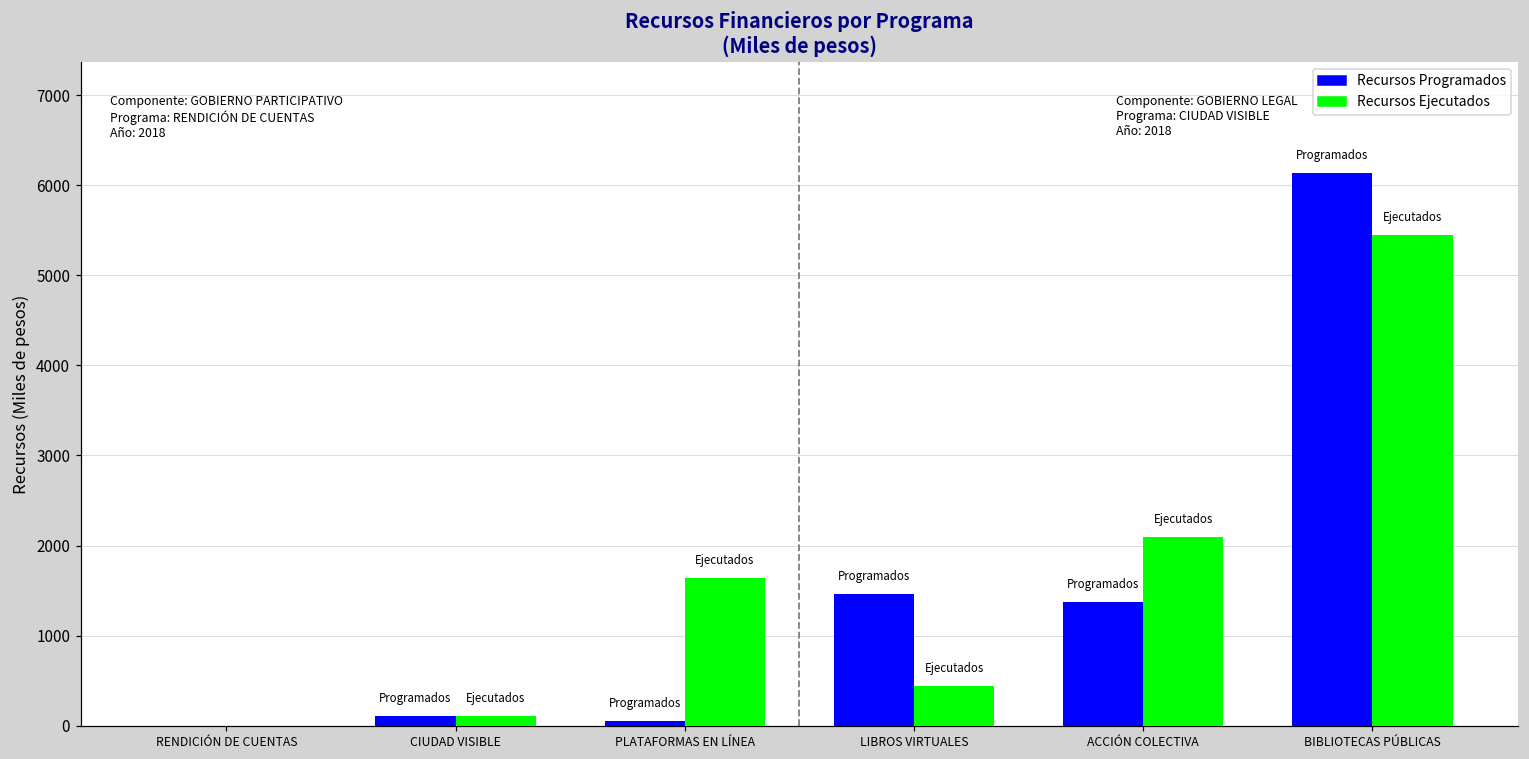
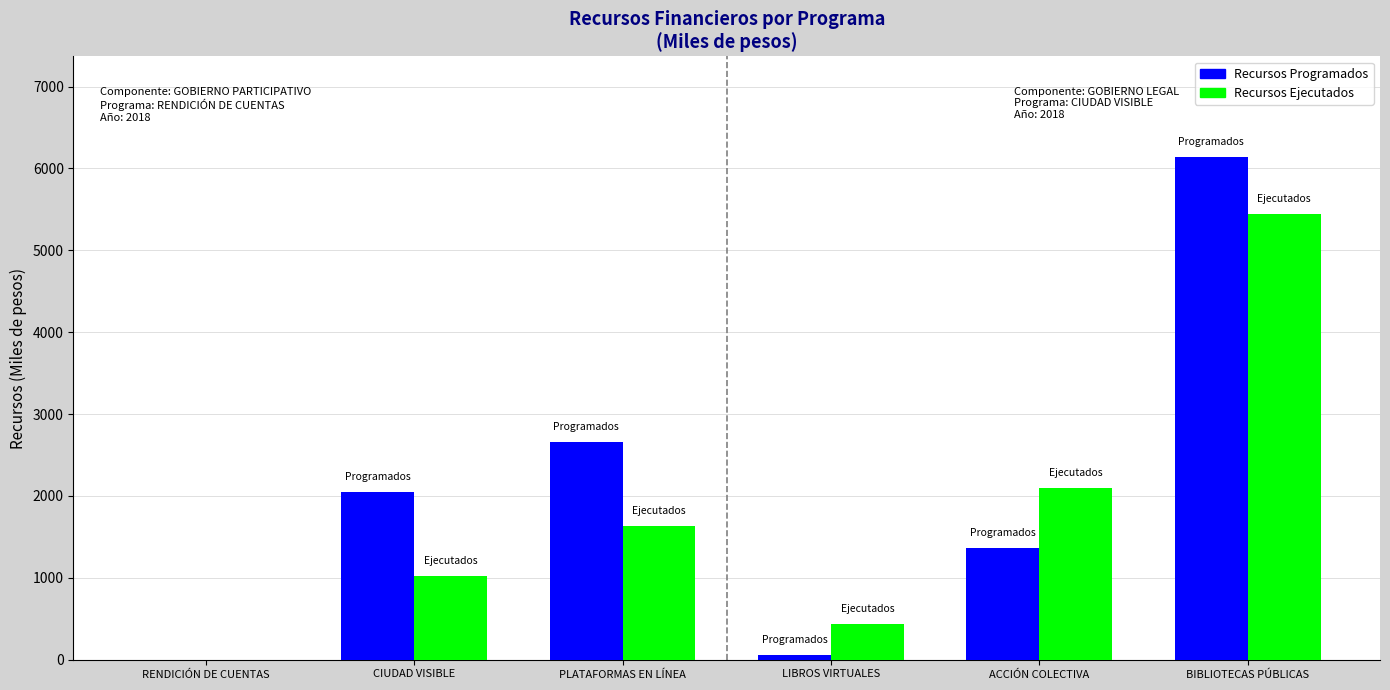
  {
    "Recursos Programados": {
      "RENDICIÓN DE CUENTAS": 0,
-     "CIUDAD VISIBLE": 100,
-     "PLATAFORMAS EN LÍNEA": 0,
-     "LIBROS VIRTUALES": 1500,
+     "CIUDAD VISIBLE": 2000,
+     "PLATAFORMAS EN LÍNEA": 2700,
+     "LIBROS VIRTUALES": 100,
      "ACCIÓN COLECTIVA": 1400,
      "BIBLIOTECAS PÚBLICAS": 6100
    },
    "Recursos Ejecutados": {
      "RENDICIÓN DE CUENTAS": 0,
-     "CIUDAD VISIBLE": 100,
+     "CIUDAD VISIBLE": 1000,
      "PLATAFORMAS EN LÍNEA": 1600,
      "LIBROS VIRTUALES": 400,
      "ACCIÓN COLECTIVA": 2100,
      "BIBLIOTECAS PÚBLICAS": 5400
    }
  }
